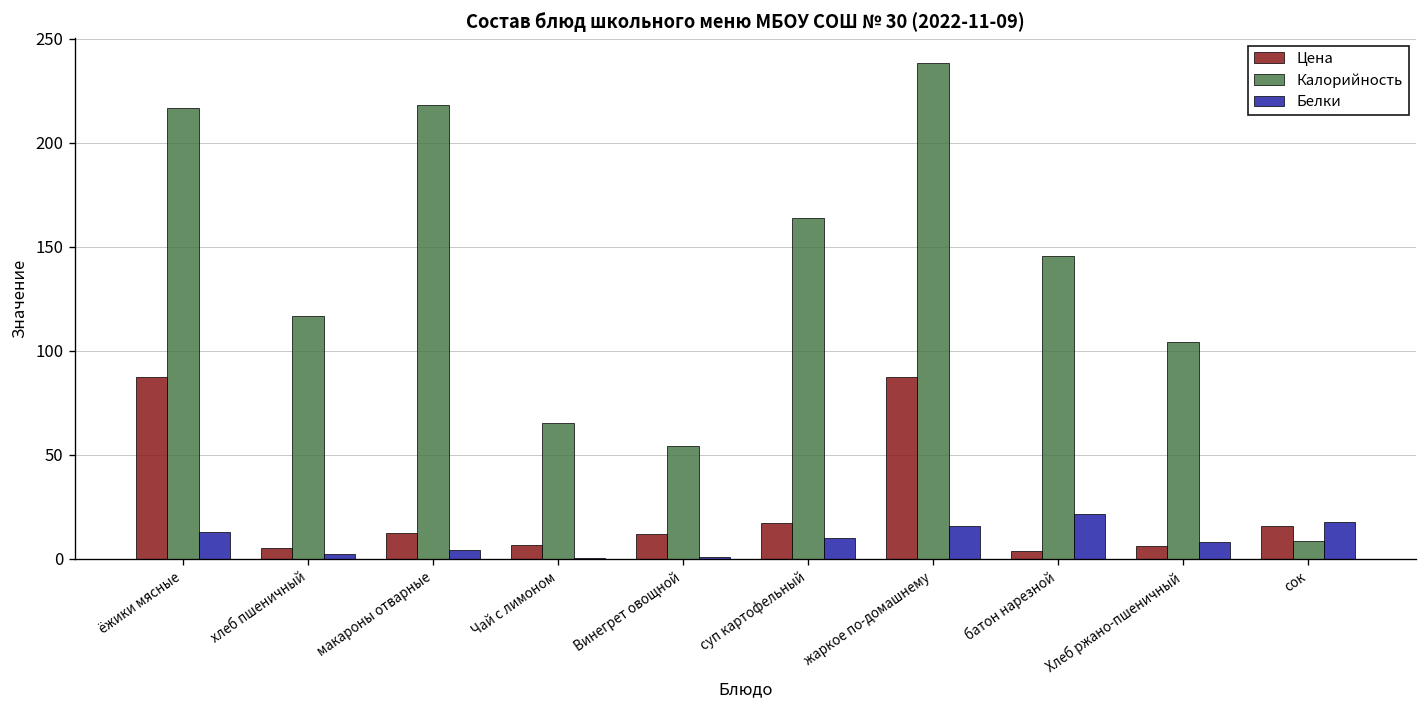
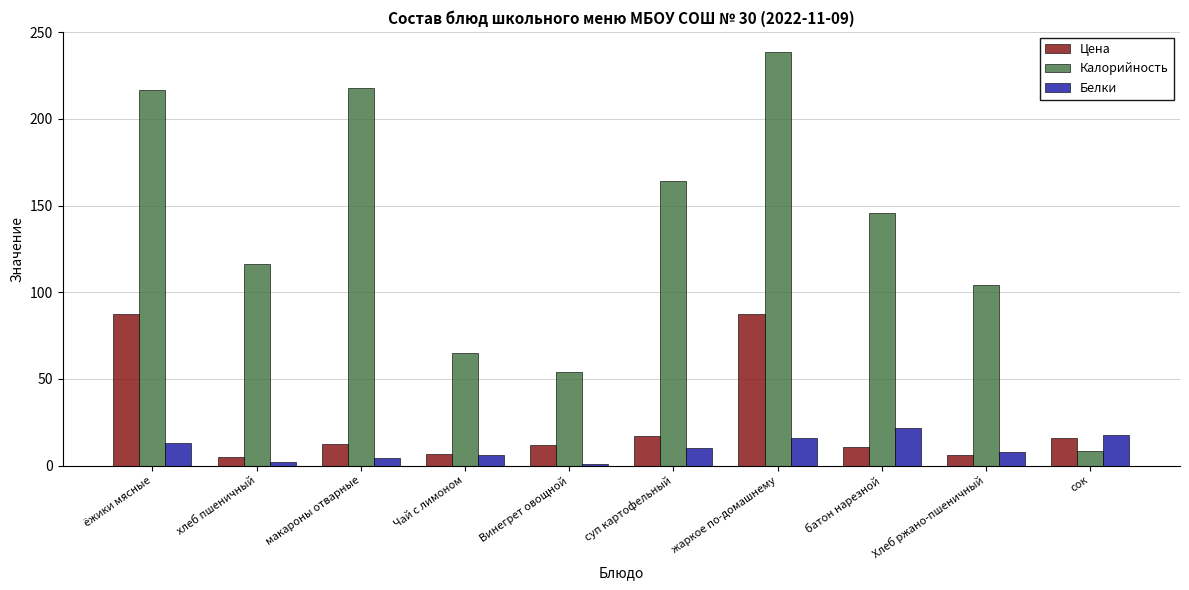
  {
    "Цена": {
      "ёжики мясные": 87,
      "хлеб пшеничный": 5,
      "макароны отварные": 12,
      "Чай с лимоном": 7,
      "Винегрет овощной": 12,
      "суп картофельный": 17,
      "жаркое по-домашнему": 87,
-     "батон нарезной": 4,
+     "батон нарезной": 10,
      "Хлеб ржано-пшеничный": 6,
      "сок": 16
    },
    "Калорийность": {
      "ёжики мясные": 217,
      "хлеб пшеничный": 117,
      "макароны отварные": 218,
      "Чай с лимоном": 65,
      "Винегрет овощной": 54,
      "суп картофельный": 164,
      "жаркое по-домашнему": 238,
      "батон нарезной": 146,
      "Хлеб ржано-пшеничный": 104,
      "сок": 8
    },
    "Белки": {
      "ёжики мясные": 13,
      "хлеб пшеничный": 2,
      "макароны отварные": 4,
-     "Чай с лимоном": 0,
+     "Чай с лимоном": 6,
      "суп картофельный": 10,
      "жаркое по-домашнему": 16,
      "батон нарезной": 22,
      "Хлеб ржано-пшеничный": 8,
      "сок": 17
    }
  }
